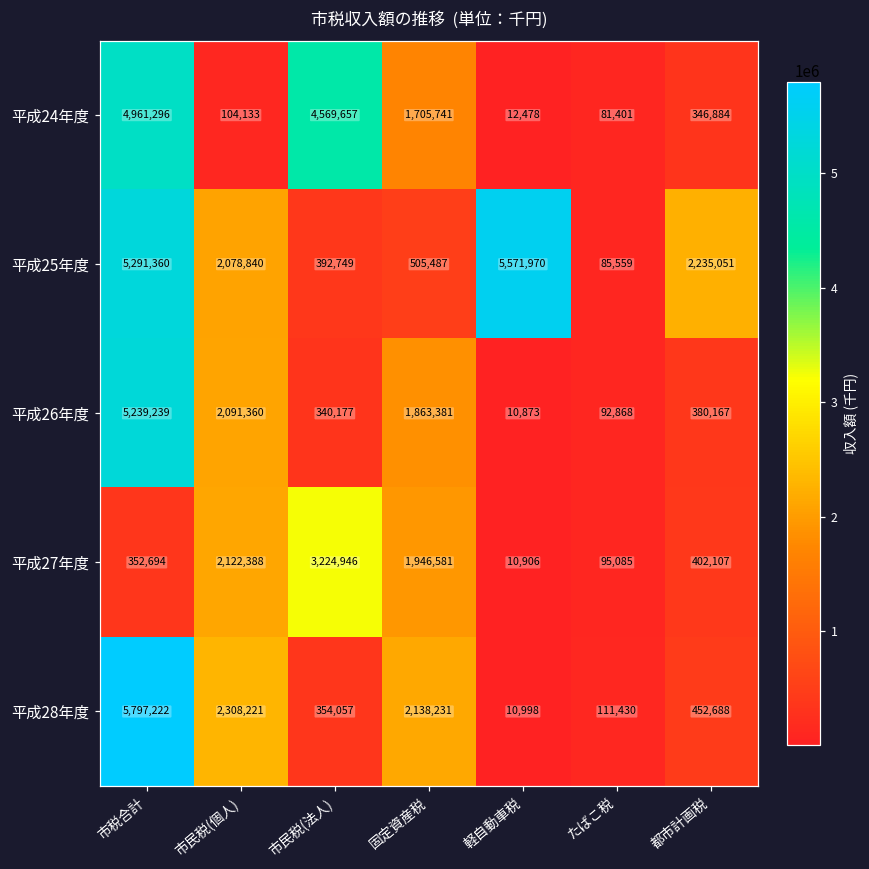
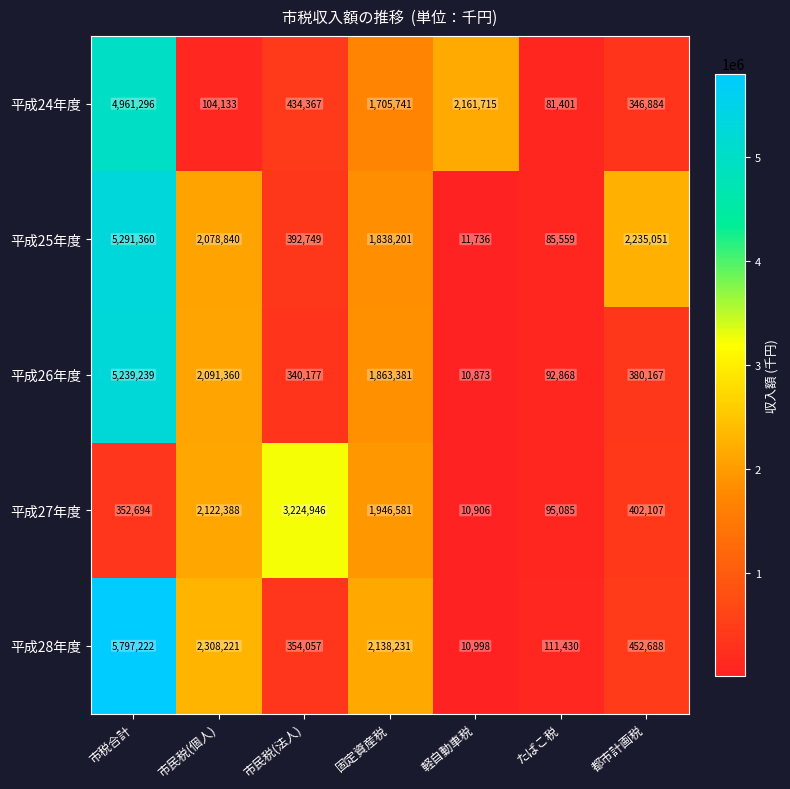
  {
    "平成24年度": {
-     "市民税(法人)": "4,569,657",
-     "軽自動車税": "12,478"
+     "市民税(法人)": "434,367",
+     "軽自動車税": "2,161,715"
    },
    "平成25年度": {
-     "固定資産税": "505,487",
-     "軽自動車税": "5,571,970"
+     "固定資産税": "1,838,201",
+     "軽自動車税": "11,736"
    }
  }
